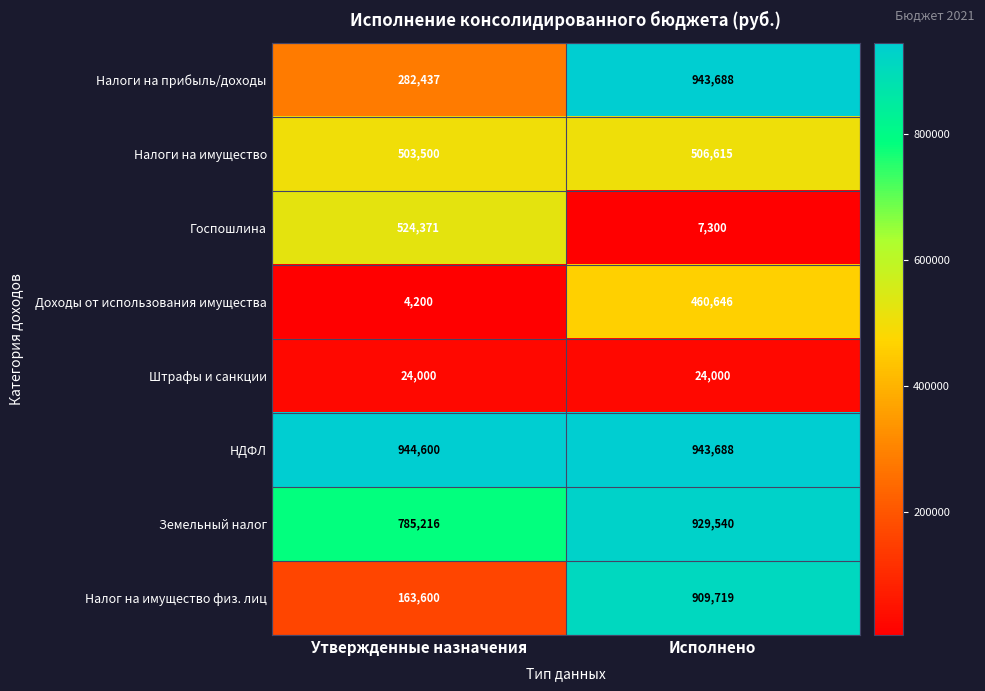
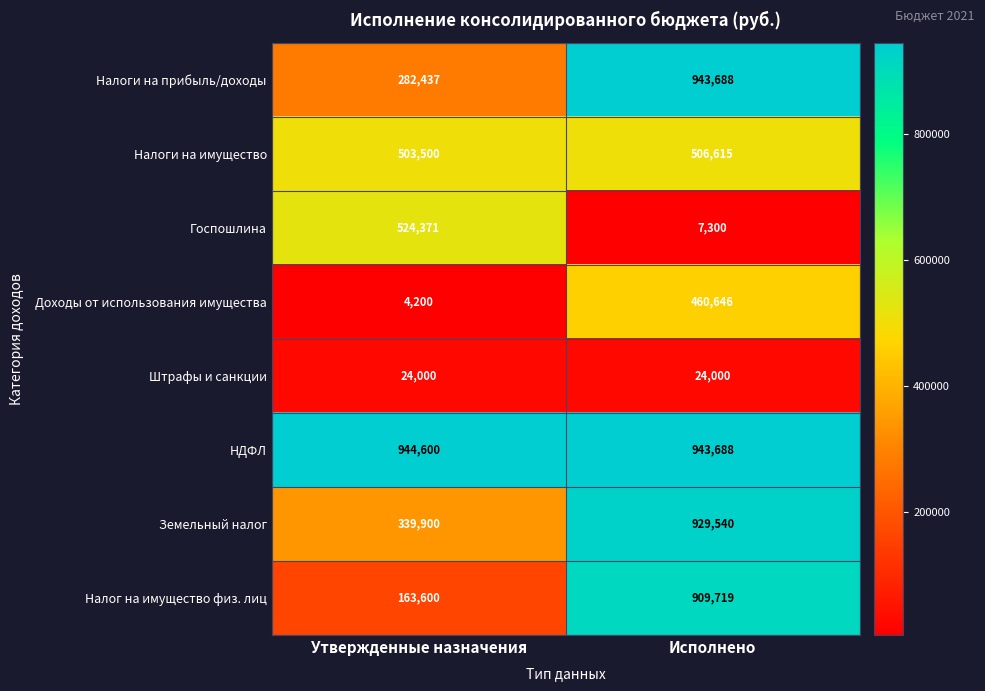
  {
    "Налоги на прибыль/доходы": {
      "Утвержденные назначения": "282,437",
      "Исполнено": "943,688"
    },
    "Налоги на имущество": {
      "Утвержденные назначения": "503,500",
      "Исполнено": "506,615"
    },
    "Госпошлина": {
      "Утвержденные назначения": "524,371",
      "Исполнено": "7,300"
    },
    "Доходы от использования имущества": {
      "Утвержденные назначения": "4,200",
      "Исполнено": "460,646"
    },
    "Штрафы и санкции": {
      "Утвержденные назначения": "24,000",
      "Исполнено": "24,000"
    },
    "НДФЛ": {
      "Утвержденные назначения": "944,600",
      "Исполнено": "943,688"
    },
    "Земельный налог": {
-     "Утвержденные назначения": "785,216",
+     "Утвержденные назначения": "339,900",
      "Исполнено": "929,540"
    },
    "Налог на имущество физ. лиц": {
      "Утвержденные назначения": "163,600",
      "Исполнено": "909,719"
    }
  }
